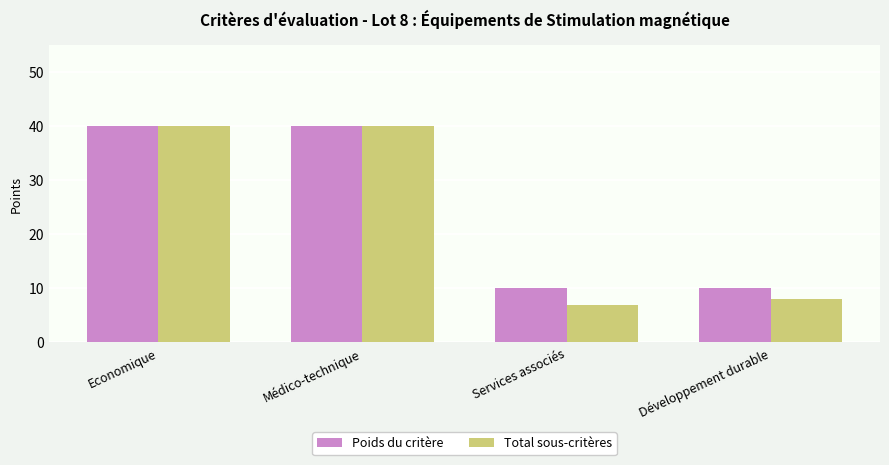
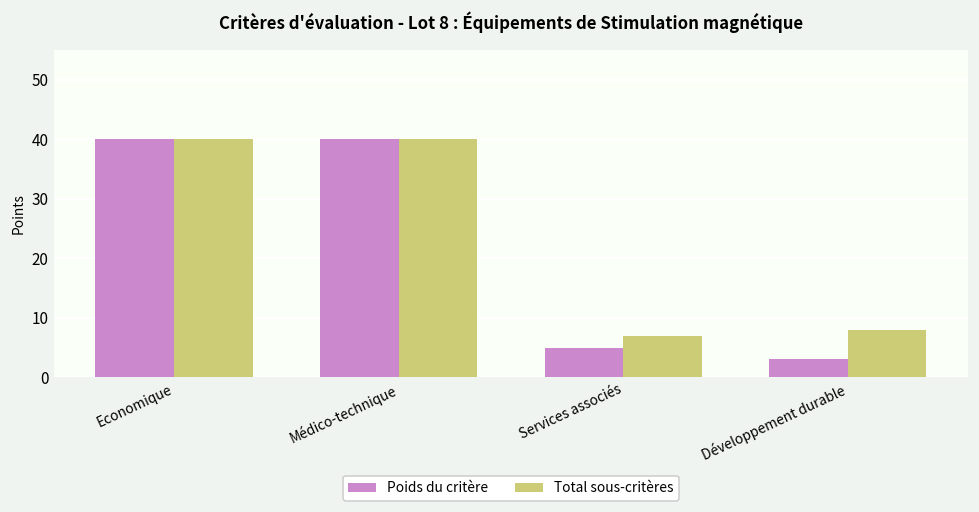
  {
    "Poids du critère": {
      "Economique": 40,
      "Médico-technique": 40,
-     "Services associés": 10,
-     "Développement durable": 10
+     "Services associés": 5,
+     "Développement durable": 3
    },
    "Total sous-critères": {
      "Economique": 40,
      "Médico-technique": 40,
      "Services associés": 7,
      "Développement durable": 8
    }
  }
